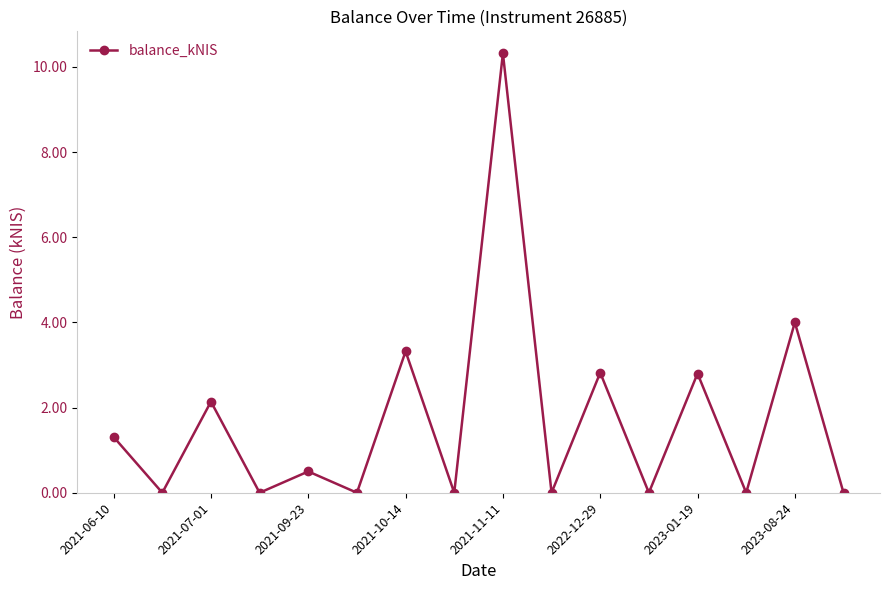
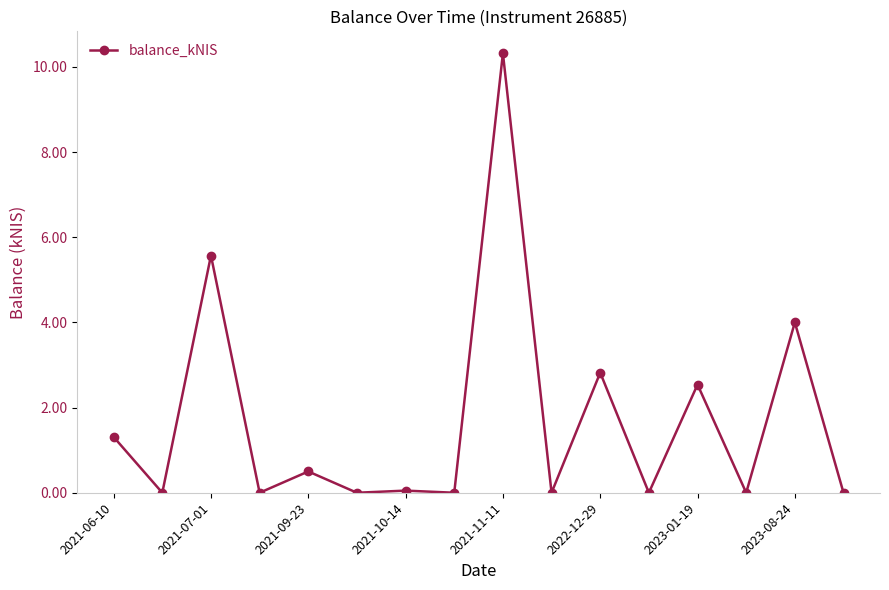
  {
    "2021-06-10": 1.3,
-   "2021-07-01": 2.1,
+   "2021-07-01": 5.6,
    "2021-09-23": 0.5,
-   "2021-10-14": 3.3,
+   "2021-10-14": 0.1,
    "2021-11-11": 10.3,
    "2022-12-29": 2.8,
-   "2023-01-19": 2.8,
+   "2023-01-19": 2.5,
    "2023-08-24": 4.0
  }
